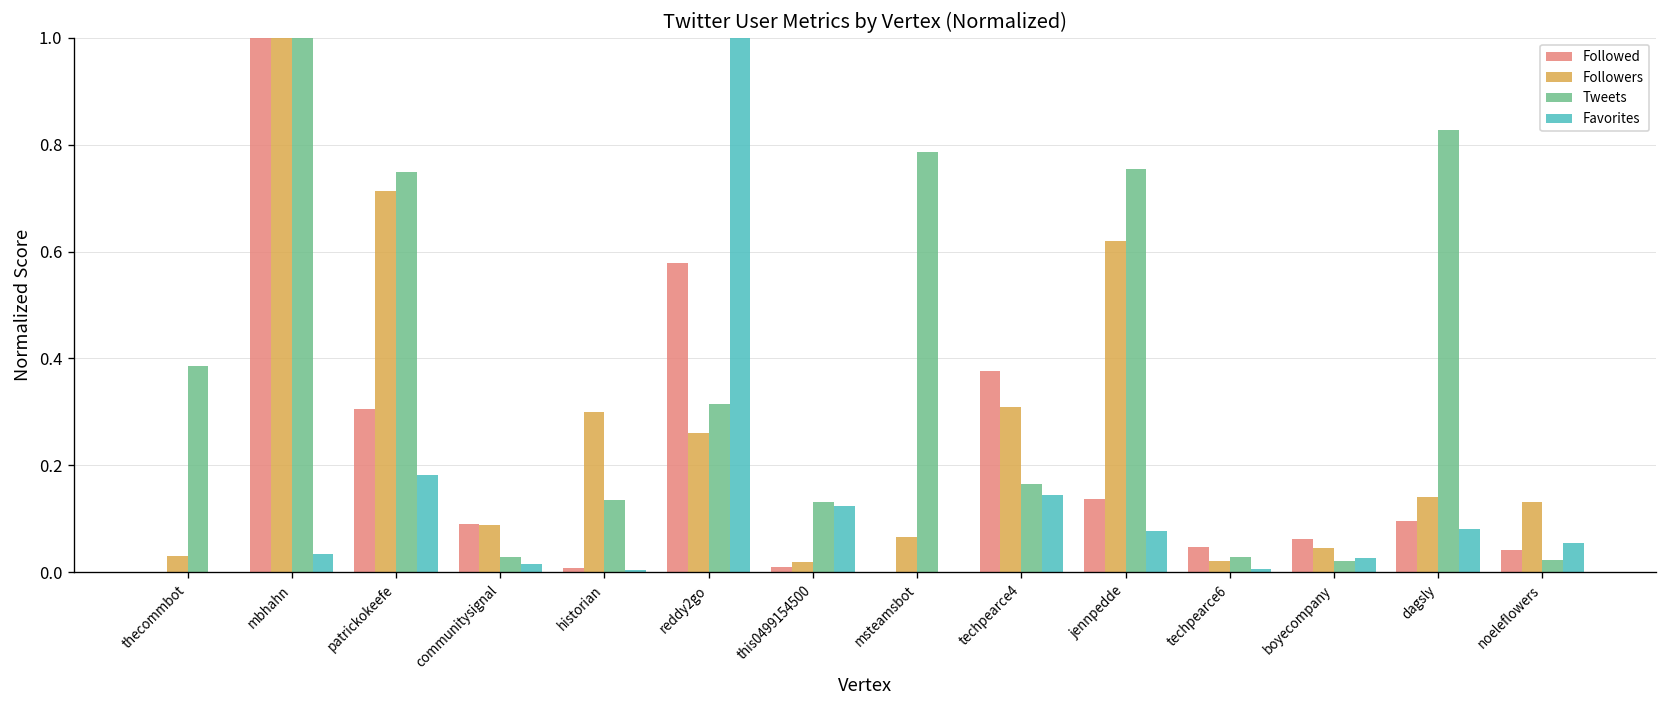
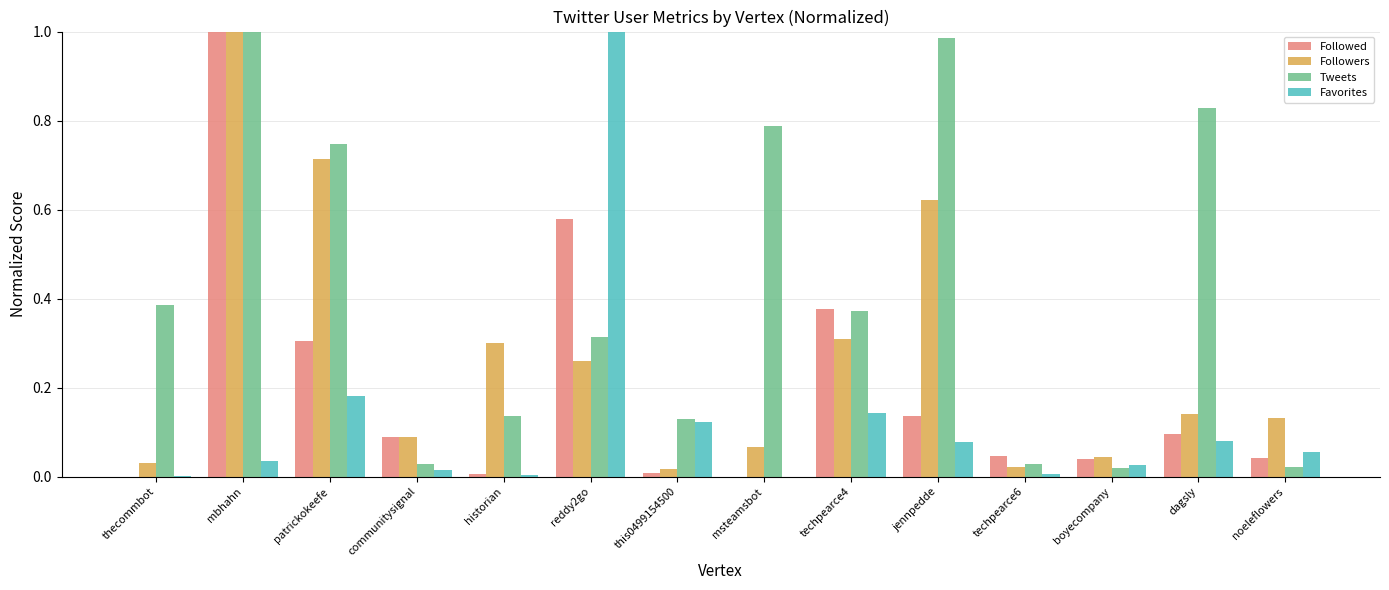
  {
    "Followed": {
      "mbhahn": 1.00,
      "patrickokeefe": 0.30,
      "communitysignal": 0.09,
      "historian": 0.01,
      "reddy2go": 0.58,
      "this0499154500": 0.01,
      "msteamsbot": 0.00,
      "techpearce4": 0.38,
      "jennpedde": 0.14,
      "techpearce6": 0.05,
-     "boyecompany": 0.06,
+     "boyecompany": 0.04,
      "dagsly": 0.10,
      "noeleflowers": 0.04
    },
    "Followers": {
      "thecommbot": 0.03,
      "mbhahn": 1.00,
      "patrickokeefe": 0.71,
      "communitysignal": 0.09,
      "historian": 0.30,
      "reddy2go": 0.26,
      "this0499154500": 0.02,
      "msteamsbot": 0.07,
      "techpearce4": 0.31,
      "jennpedde": 0.62,
      "techpearce6": 0.02,
      "boyecompany": 0.04,
      "dagsly": 0.14,
      "noeleflowers": 0.13
    },
    "Tweets": {
      "thecommbot": 0.39,
      "mbhahn": 1.00,
      "patrickokeefe": 0.75,
      "communitysignal": 0.03,
      "historian": 0.14,
      "reddy2go": 0.31,
      "this0499154500": 0.13,
      "msteamsbot": 0.79,
-     "techpearce4": 0.17,
-     "jennpedde": 0.75,
+     "techpearce4": 0.37,
+     "jennpedde": 0.99,
      "techpearce6": 0.03,
      "boyecompany": 0.02,
      "dagsly": 0.83,
      "noeleflowers": 0.02
    },
    "Favorites": {
      "mbhahn": 0.03,
      "patrickokeefe": 0.18,
      "communitysignal": 0.02,
      "reddy2go": 1.00,
      "this0499154500": 0.12,
      "msteamsbot": 0.00,
      "techpearce4": 0.14,
      "jennpedde": 0.08,
      "boyecompany": 0.03,
      "dagsly": 0.08,
      "noeleflowers": 0.06
    }
  }
